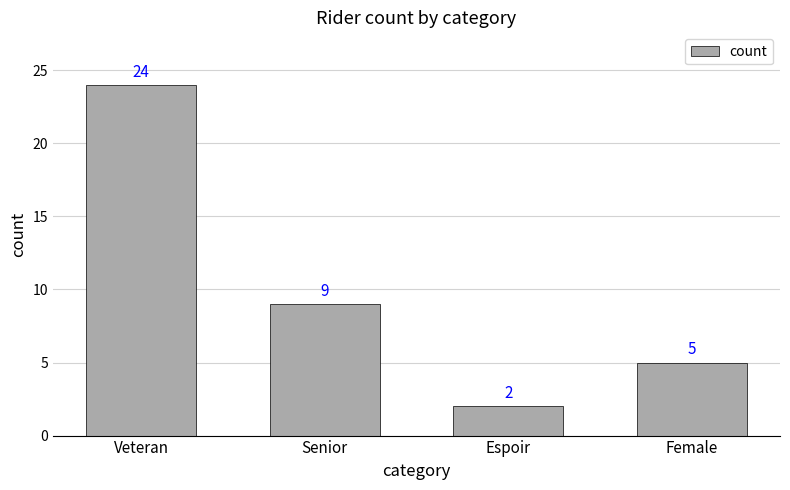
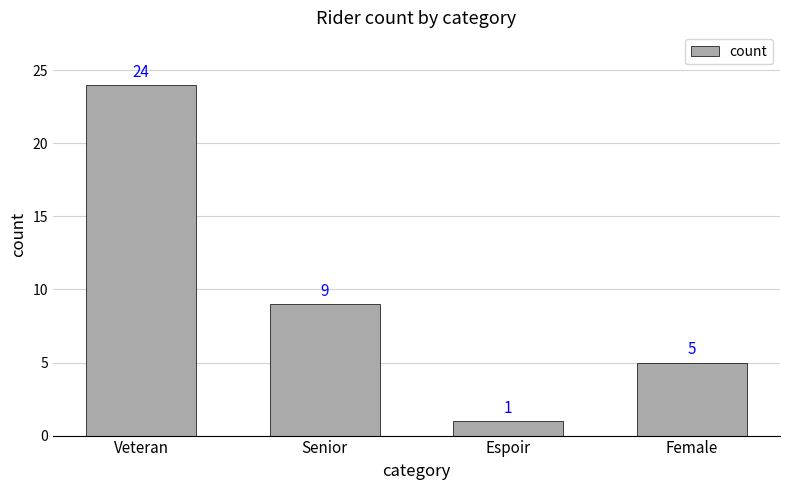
  {
    "Veteran": 24,
    "Senior": 9,
-   "Espoir": 2,
+   "Espoir": 1,
    "Female": 5
  }
